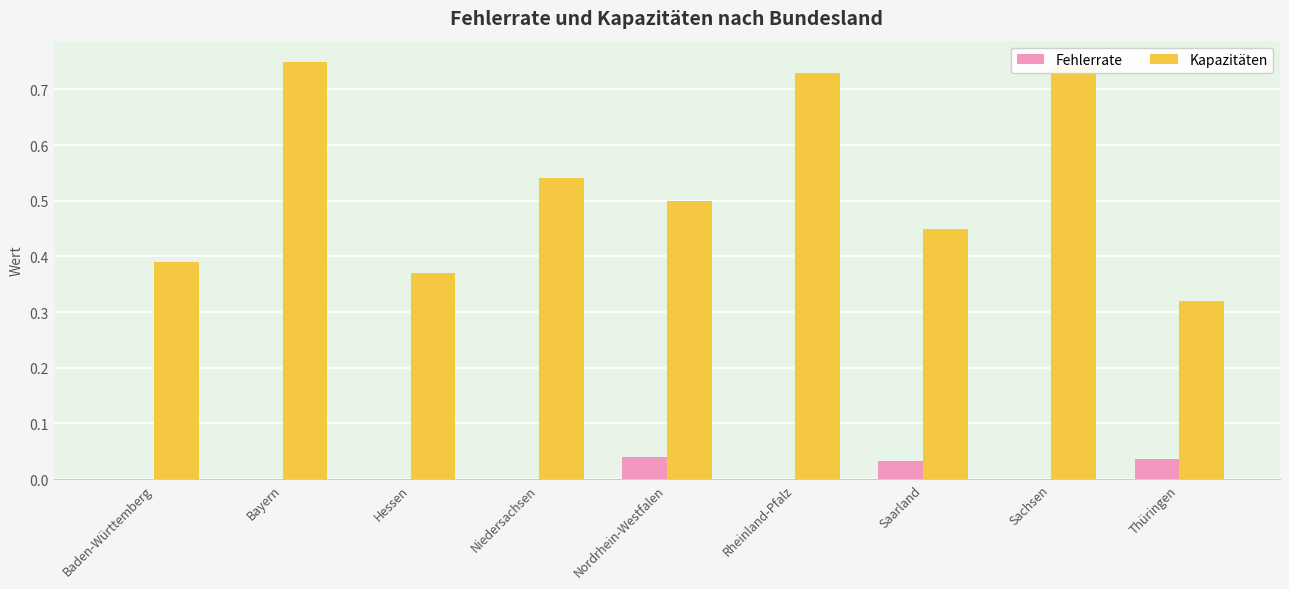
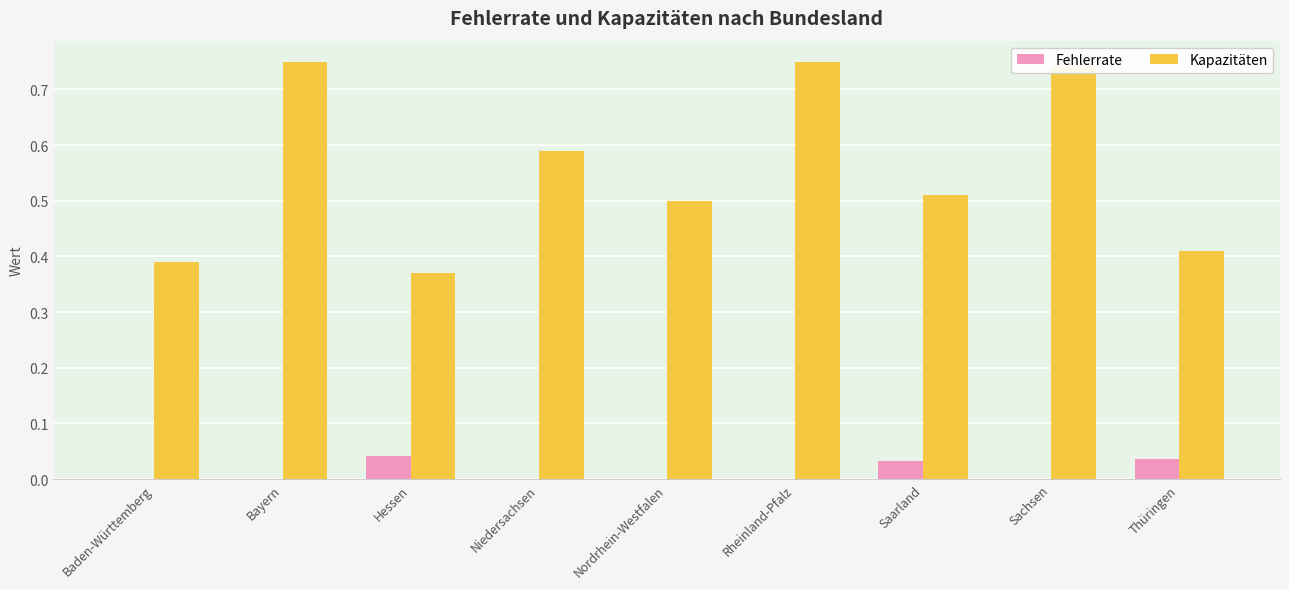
  {
    "Fehlerrate": {
-     "Hessen": 0.00,
-     "Nordrhein-Westfalen": 0.04,
+     "Hessen": 0.04,
+     "Nordrhein-Westfalen": 0.00,
      "Saarland": 0.03,
      "Thüringen": 0.04
    },
    "Kapazitäten": {
      "Baden-Württemberg": 0.39,
      "Bayern": 0.75,
      "Hessen": 0.37,
-     "Niedersachsen": 0.54,
+     "Niedersachsen": 0.59,
      "Nordrhein-Westfalen": 0.50,
-     "Rheinland-Pfalz": 0.73,
-     "Saarland": 0.45,
-     "Thüringen": 0.32
+     "Rheinland-Pfalz": 0.75,
+     "Saarland": 0.51,
+     "Thüringen": 0.41
    }
  }
